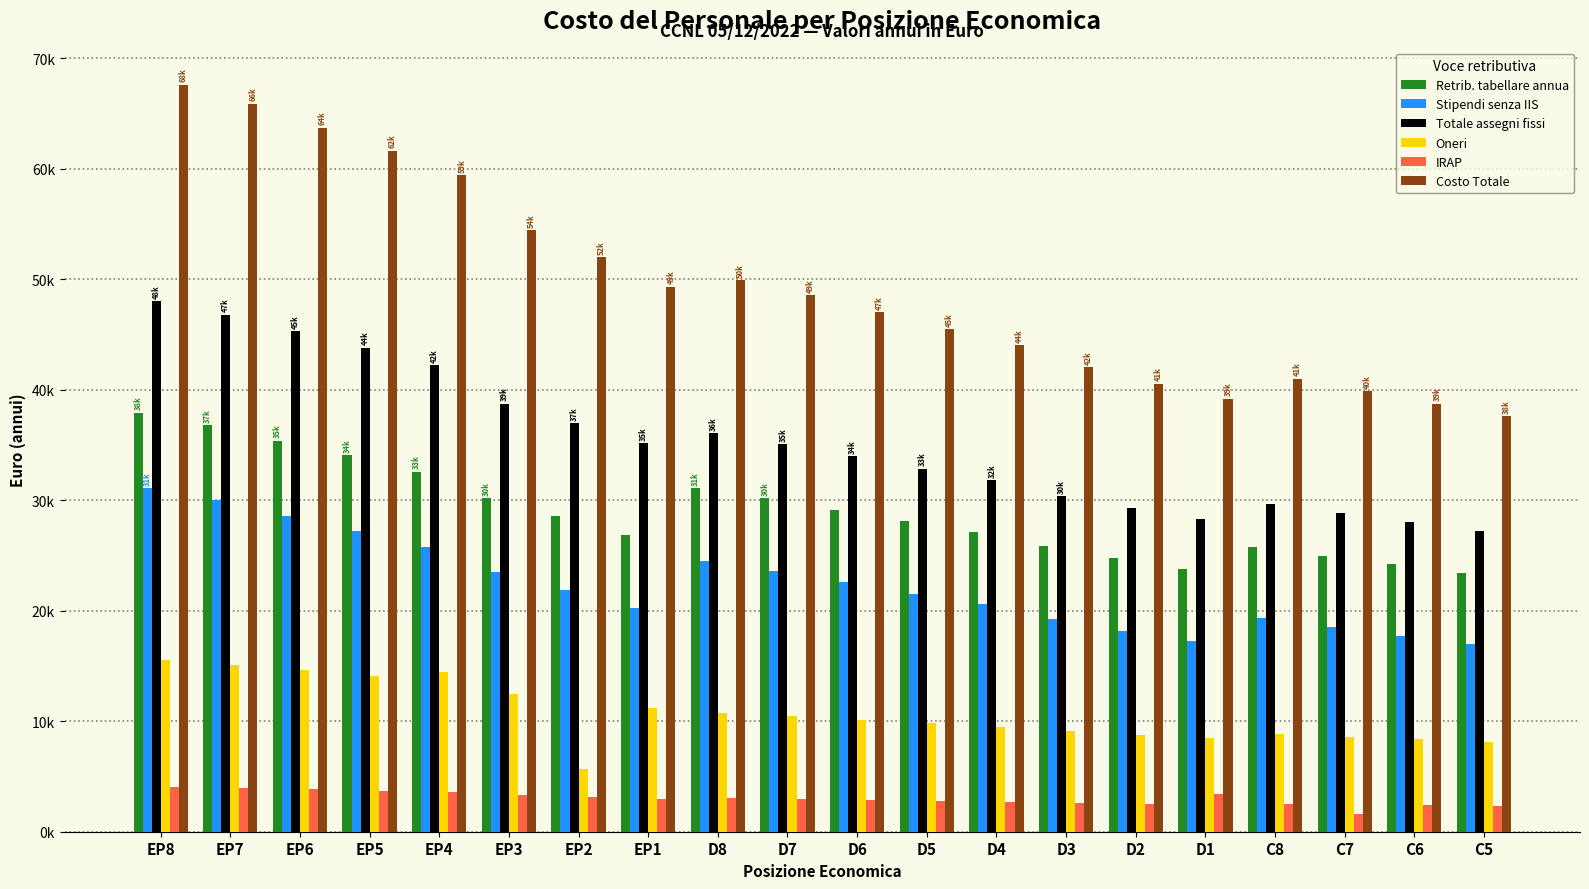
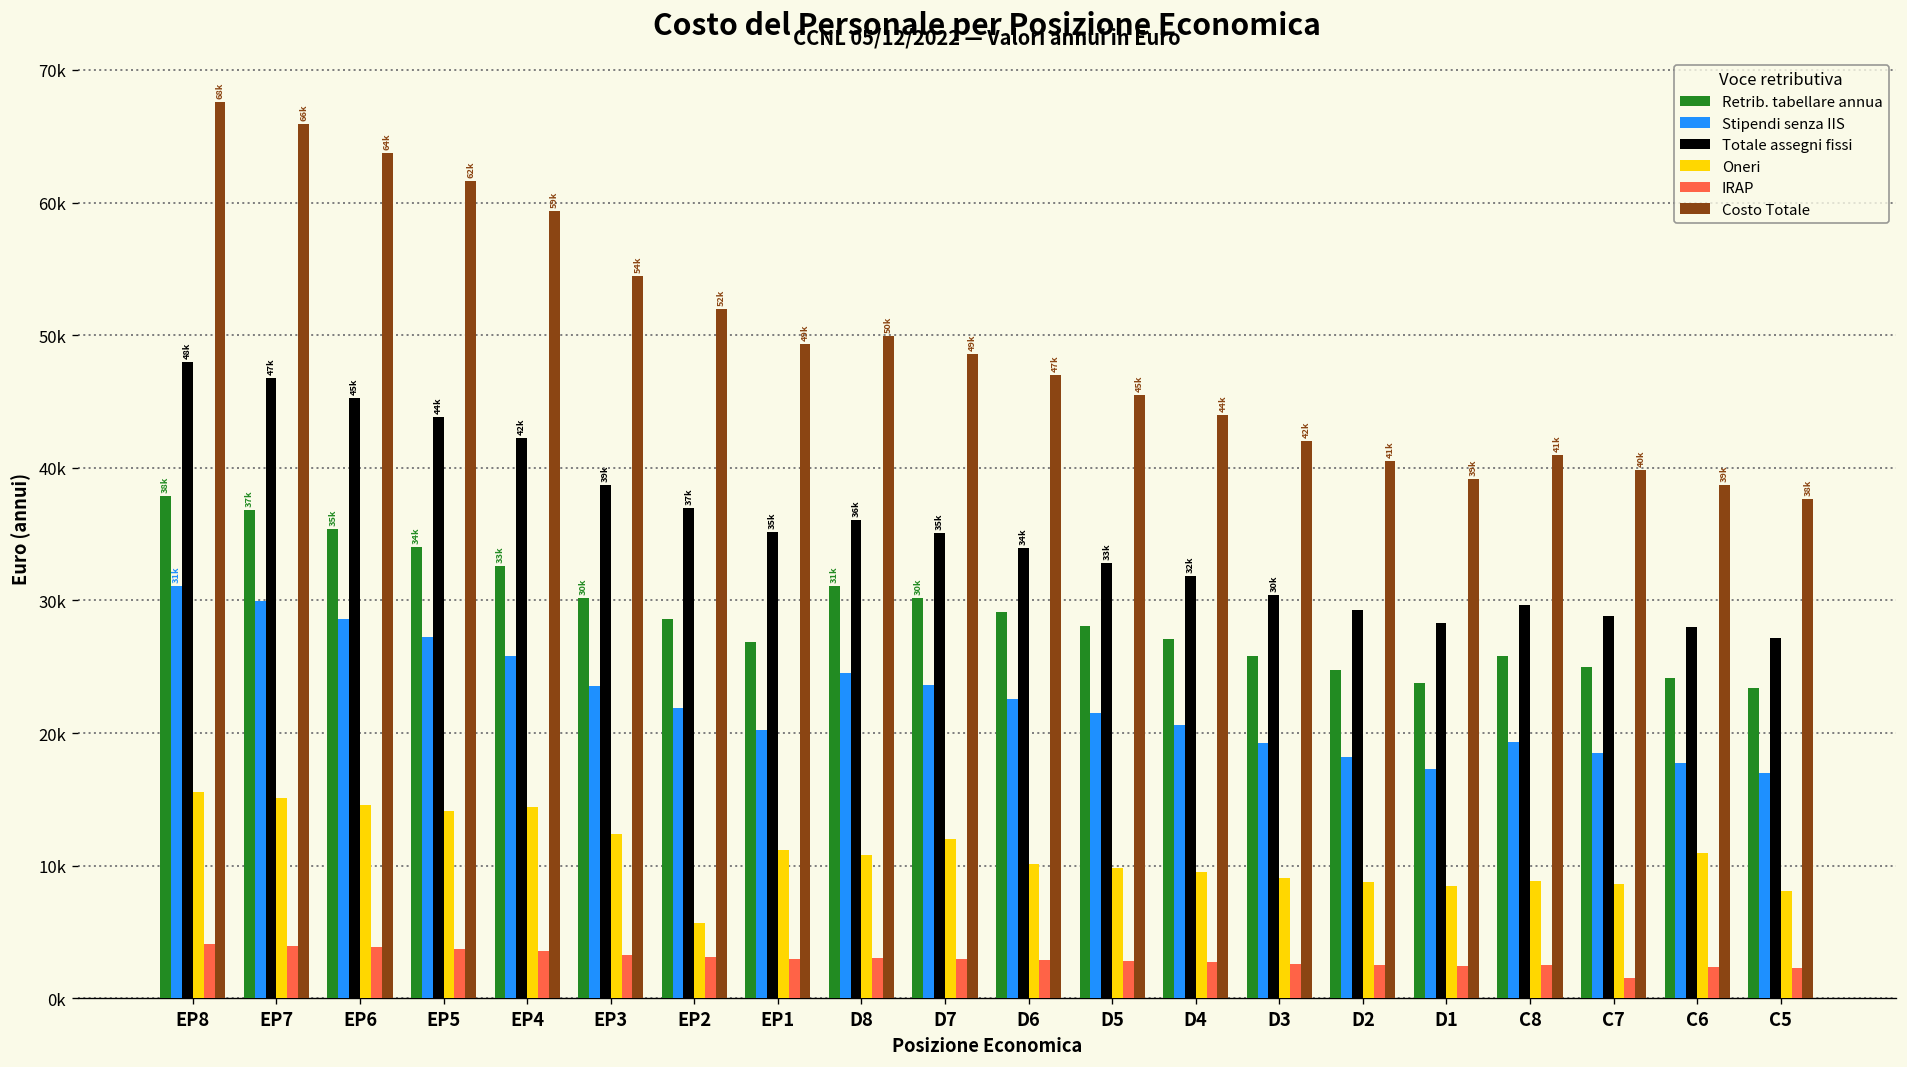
  {
    "Retrib. tabellare annua": {
      "EP8": "38k",
      "EP7": "37k",
      "EP6": "35k",
      "EP5": "34k",
      "EP4": "33k",
      "EP3": "30k",
      "D8": "31k",
      "D7": "30k"
    },
    "Stipendi senza IIS": {
      "EP8": "31k"
    },
    "Totale assegni fissi": {
      "EP8": "48k",
      "EP7": "47k",
      "EP6": "45k",
      "EP5": "44k",
      "EP4": "42k",
      "EP3": "39k",
      "EP2": "37k",
      "EP1": "35k",
      "D8": "36k",
      "D7": "35k",
      "D6": "34k",
      "D5": "33k",
      "D4": "32k",
      "D3": "30k"
    },
    "Oneri": {
      "EP8": "15500",
      "EP7": "15100",
      "EP6": "14600",
      "EP5": "14100",
      "EP4": "14400",
      "EP3": "12400",
      "EP2": "5700",
      "EP1": "11200",
      "D8": "10800",
-     "D7": "10500",
+     "D7": "12000",
      "D6": "10100",
      "D5": "9800",
      "D4": "9500",
      "D3": "9100",
      "D2": "8800",
      "D1": "8500",
      "C8": "8800",
      "C7": "8600",
-     "C6": "8400",
+     "C6": "11000",
      "C5": "8100"
    },
    "IRAP": {
      "EP8": "4100",
      "EP7": "4000",
      "EP6": "3800",
      "EP5": "3700",
      "EP4": "3600",
      "EP3": "3300",
      "EP2": "3100",
      "EP1": "3000",
      "D8": "3100",
      "D7": "3000",
      "D6": "2900",
      "D5": "2800",
      "D4": "2700",
      "D3": "2600",
      "D2": "2500",
-     "D1": "3500",
+     "D1": "2400",
      "C8": "2500",
      "C7": "1600",
      "C6": "2400",
      "C5": "2300"
    },
    "Costo Totale": {
      "EP8": "68k",
      "EP7": "66k",
      "EP6": "64k",
      "EP5": "62k",
      "EP4": "59k",
      "EP3": "54k",
      "EP2": "52k",
      "EP1": "49k",
      "D8": "50k",
      "D7": "49k",
      "D6": "47k",
      "D5": "45k",
      "D4": "44k",
      "D3": "42k",
      "D2": "41k",
      "D1": "39k",
      "C8": "41k",
      "C7": "40k",
      "C6": "39k",
      "C5": "38k"
    }
  }
